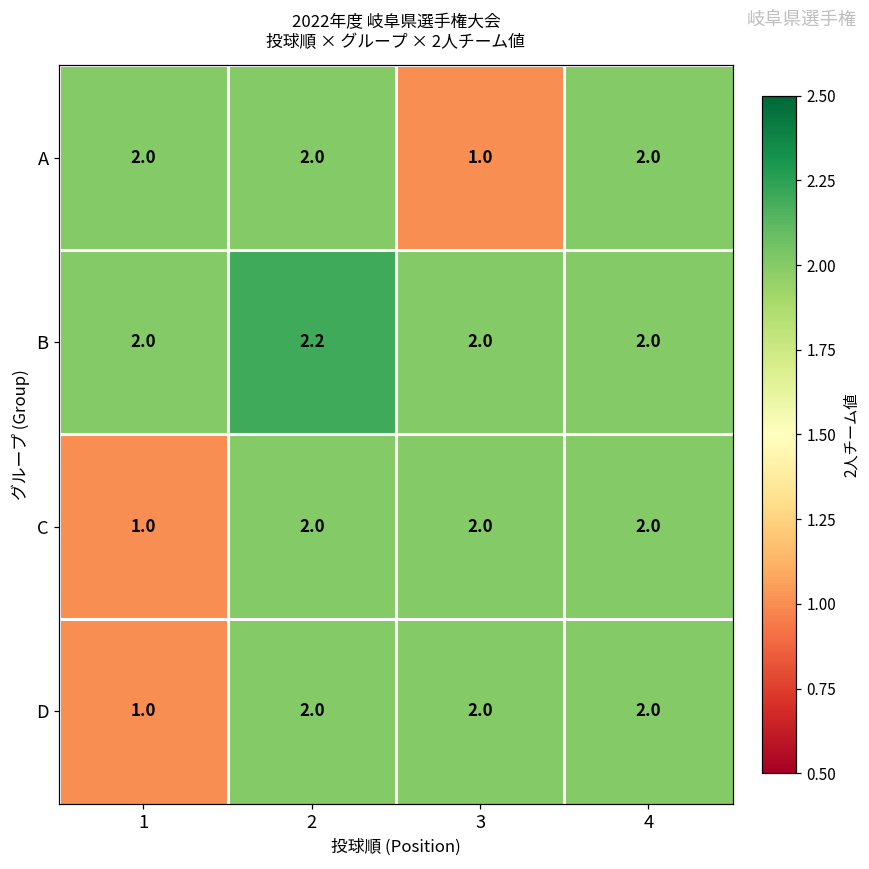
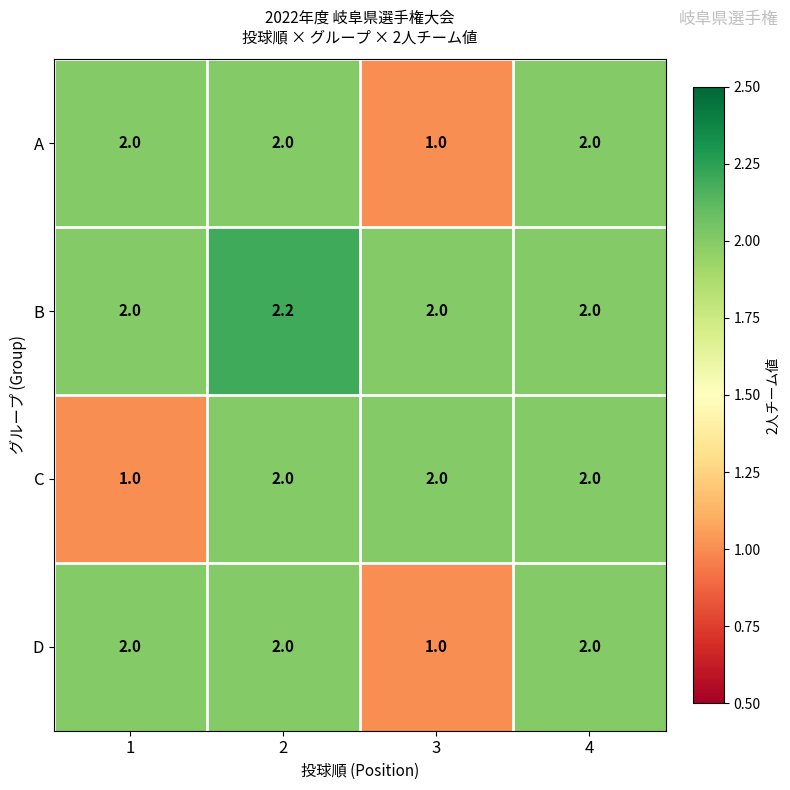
  {
    "A": {
      "1": 2.0,
      "2": 2.0,
      "3": 1.0,
      "4": 2.0
    },
    "B": {
      "1": 2.0,
      "2": 2.2,
      "3": 2.0,
      "4": 2.0
    },
    "C": {
      "1": 1.0,
      "2": 2.0,
      "3": 2.0,
      "4": 2.0
    },
    "D": {
-     "1": 1.0,
+     "1": 2.0,
      "2": 2.0,
-     "3": 2.0,
+     "3": 1.0,
      "4": 2.0
    }
  }
